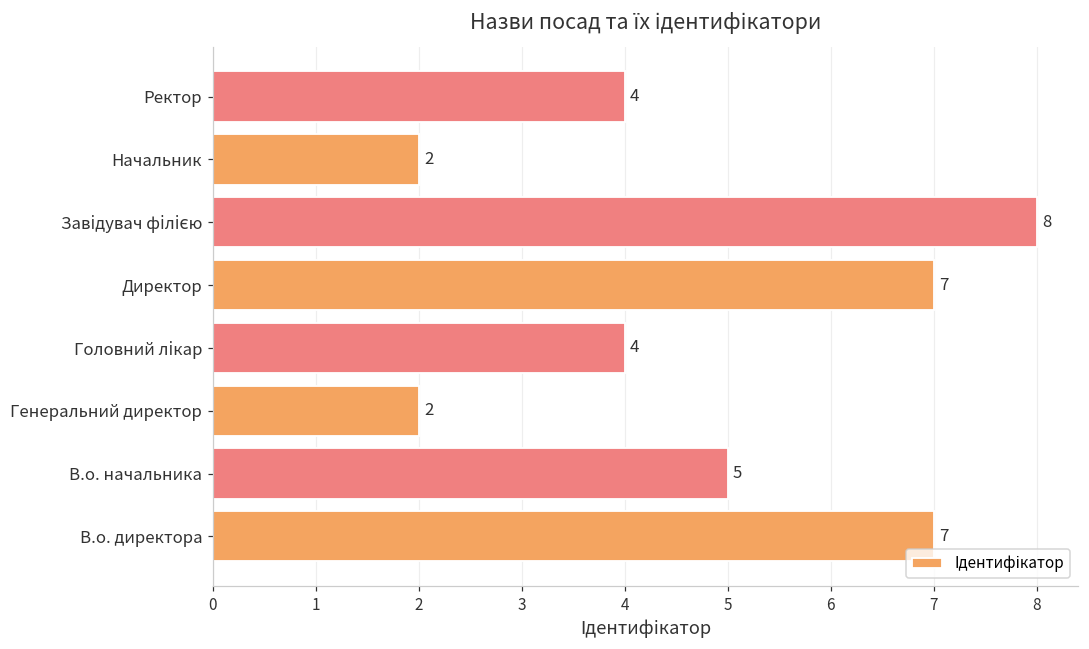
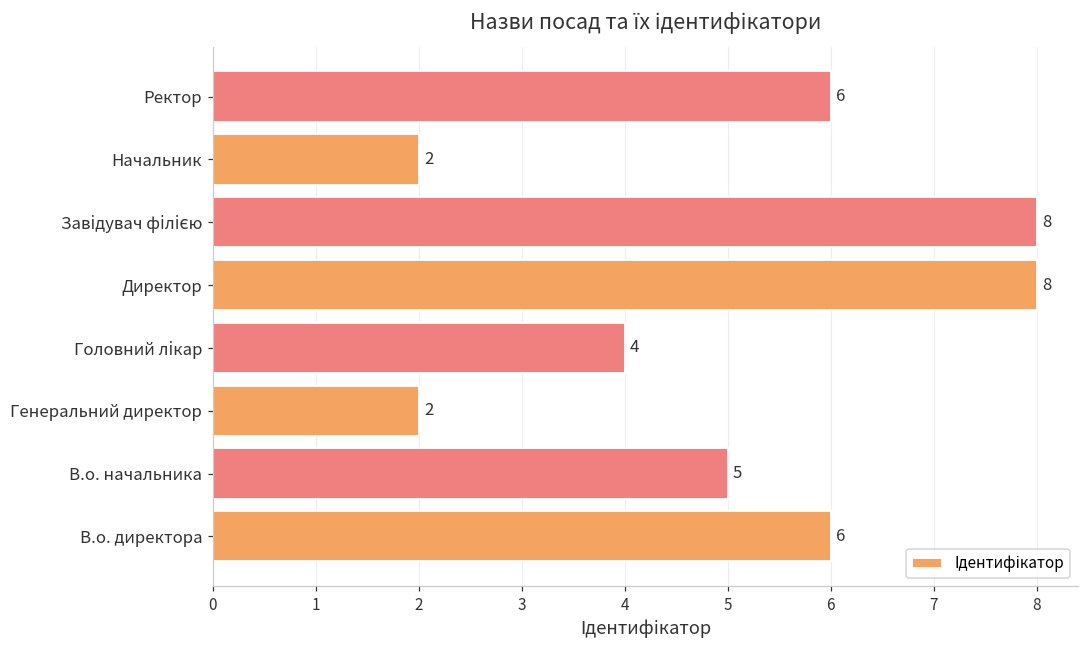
  {
-   "Ректор": 4,
+   "Ректор": 6,
    "Начальник": 2,
    "Завідувач філією": 8,
-   "Директор": 7,
+   "Директор": 8,
    "Головний лікар": 4,
    "Генеральний директор": 2,
    "В.о. начальника": 5,
-   "В.о. директора": 7
+   "В.о. директора": 6
  }
